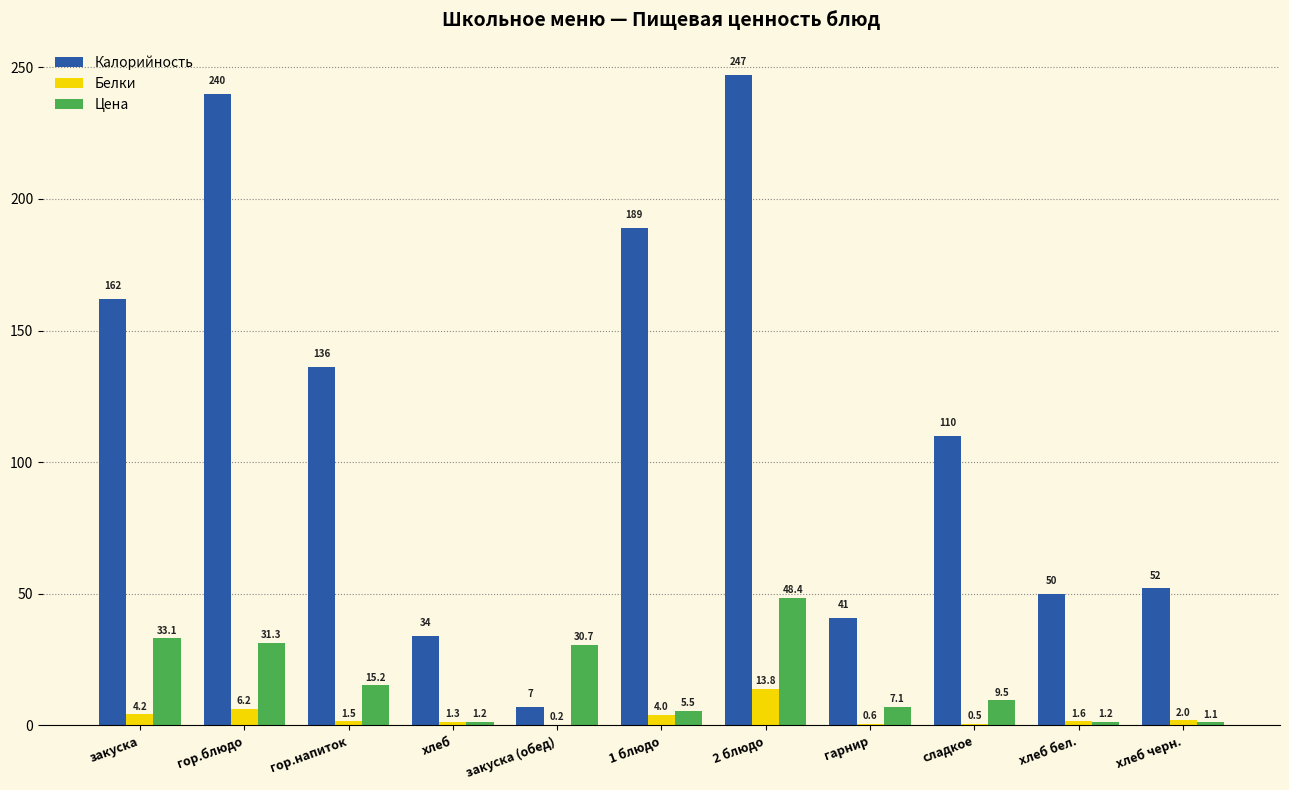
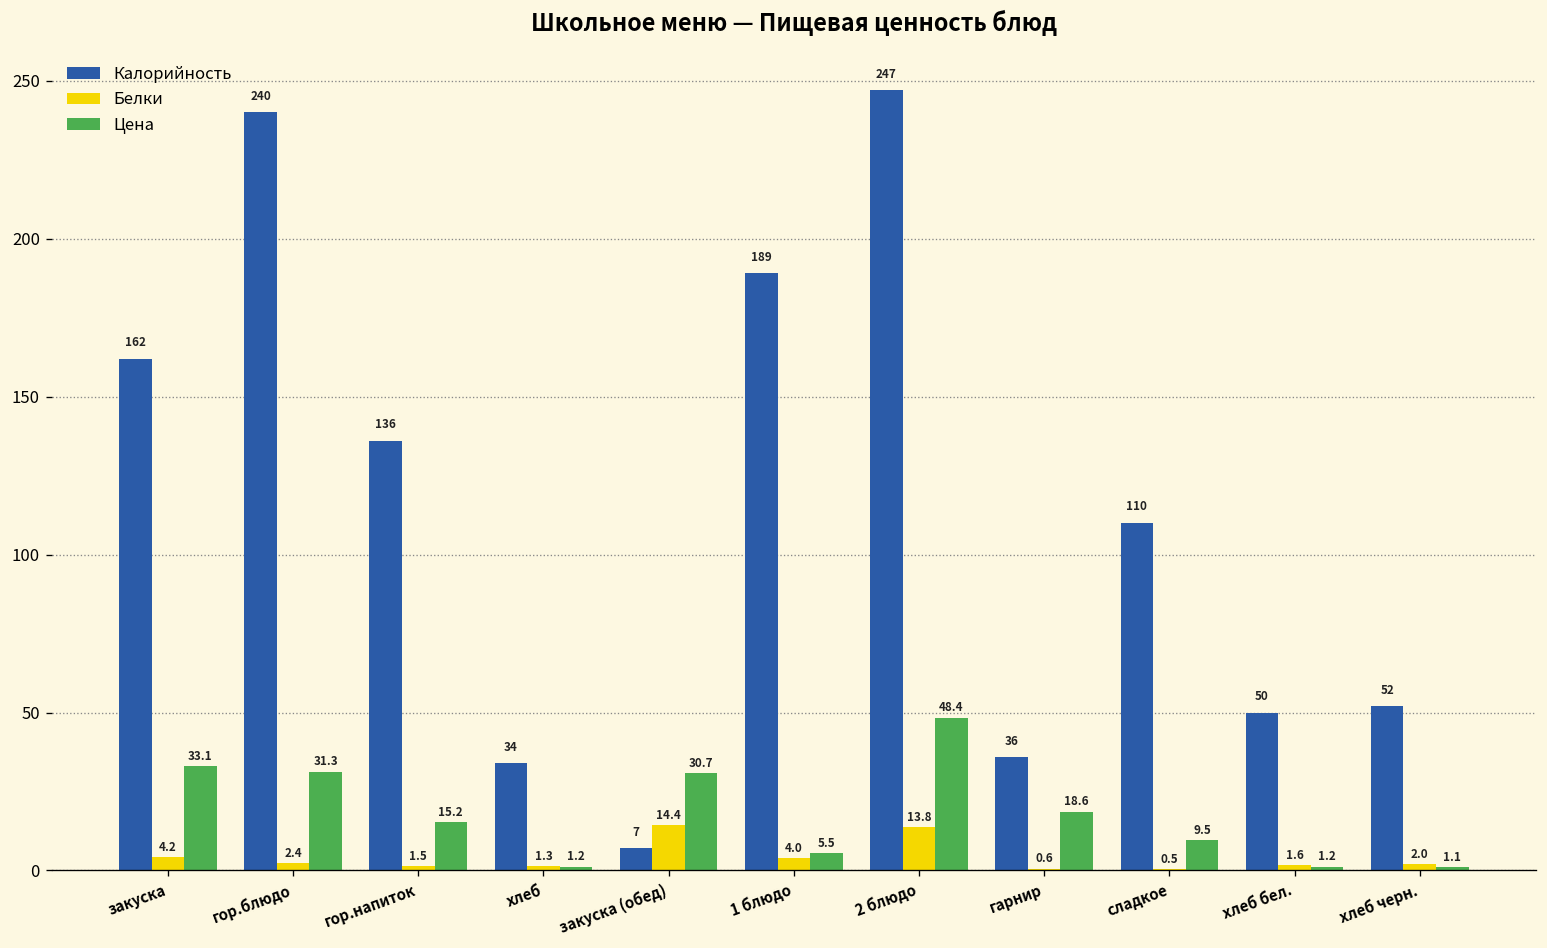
  {
    "Калорийность": {
      "закуска": 162,
      "гор.блюдо": 240,
      "гор.напиток": 136,
      "хлеб": 34,
      "закуска (обед)": 7,
      "1 блюдо": 189,
      "2 блюдо": 247,
-     "гарнир": 41,
+     "гарнир": 36,
      "сладкое": 110,
      "хлеб бел.": 50,
      "хлеб черн.": 52
    },
    "Белки": {
      "закуска": 4.2,
-     "гор.блюдо": 6.2,
+     "гор.блюдо": 2.4,
      "гор.напиток": 1.5,
      "хлеб": 1.3,
-     "закуска (обед)": 0.2,
+     "закуска (обед)": 14.4,
      "1 блюдо": 4.0,
      "2 блюдо": 13.8,
      "гарнир": 0.6,
      "сладкое": 0.5,
      "хлеб бел.": 1.6,
      "хлеб черн.": 2.0
    },
    "Цена": {
      "закуска": 33.1,
      "гор.блюдо": 31.3,
      "гор.напиток": 15.2,
      "хлеб": 1.2,
      "закуска (обед)": 30.7,
      "1 блюдо": 5.5,
      "2 блюдо": 48.4,
-     "гарнир": 7.1,
+     "гарнир": 18.6,
      "сладкое": 9.5,
      "хлеб бел.": 1.2,
      "хлеб черн.": 1.1
    }
  }
